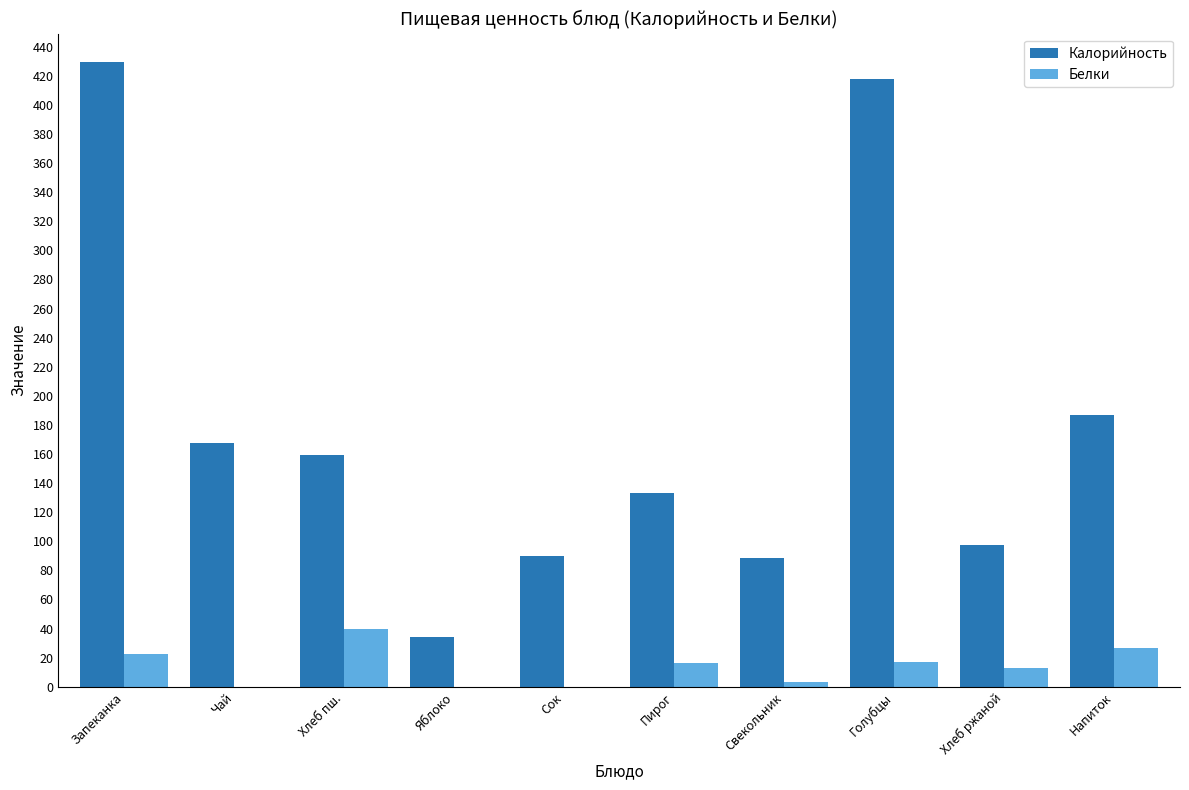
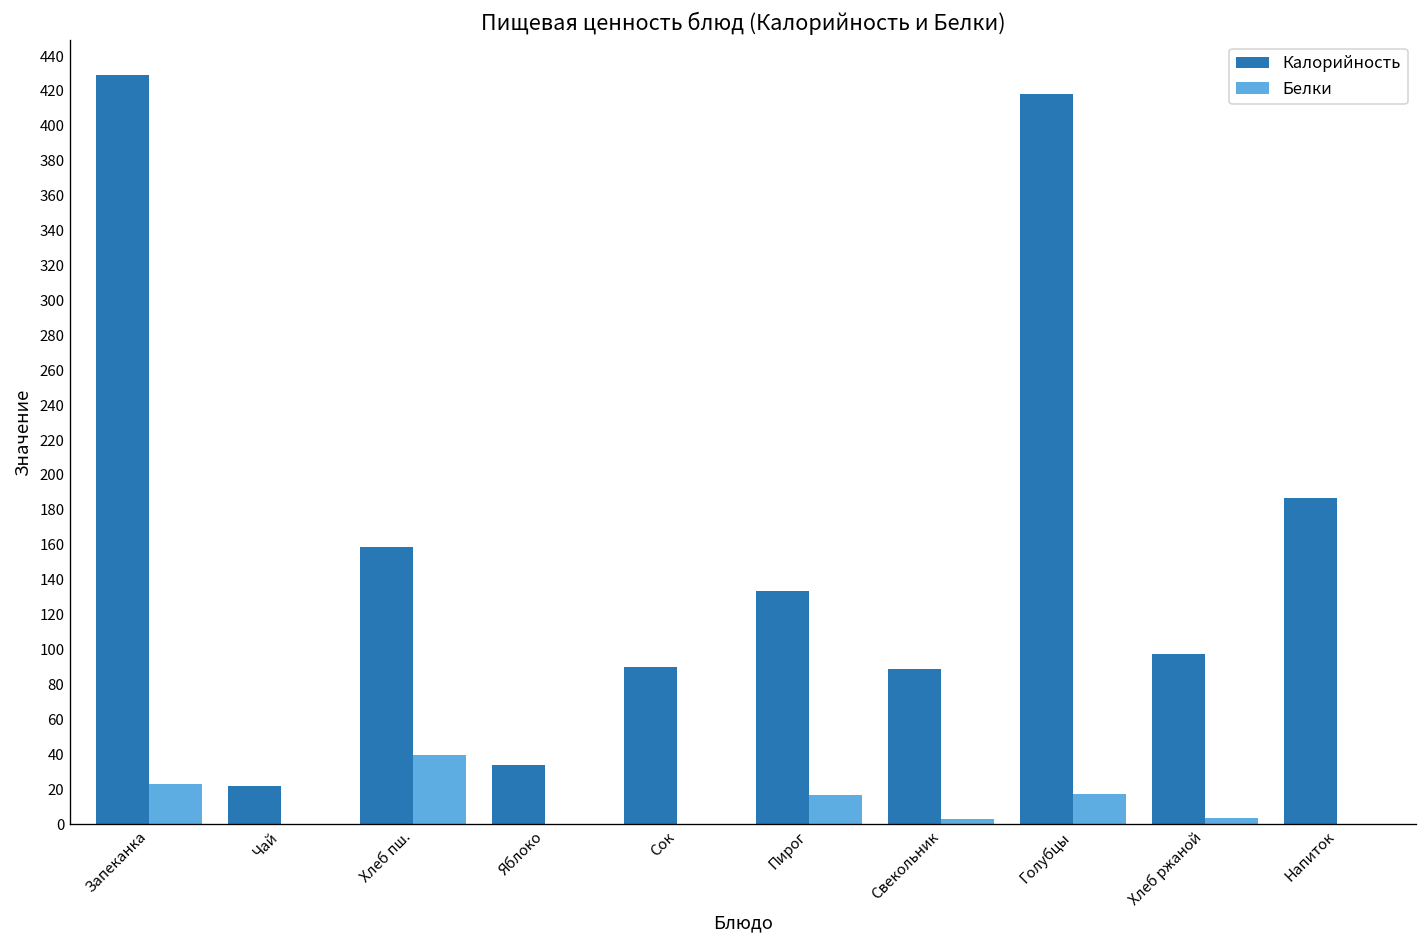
  {
    "Калорийность": {
      "Запеканка": 429,
-     "Чай": 168,
+     "Чай": 22,
      "Хлеб пш.": 159,
      "Яблоко": 34,
      "Сок": 90,
      "Пирог": 133,
      "Свекольник": 89,
      "Голубцы": 418,
      "Хлеб ржаной": 98,
      "Напиток": 187
    },
    "Белки": {
      "Запеканка": 23,
      "Чай": 0,
      "Хлеб пш.": 39,
      "Яблоко": 0,
      "Сок": 0,
      "Пирог": 17,
      "Свекольник": 3,
      "Голубцы": 17,
-     "Хлеб ржаной": 13,
-     "Напиток": 27
+     "Хлеб ржаной": 3,
+     "Напиток": 0
    }
  }
